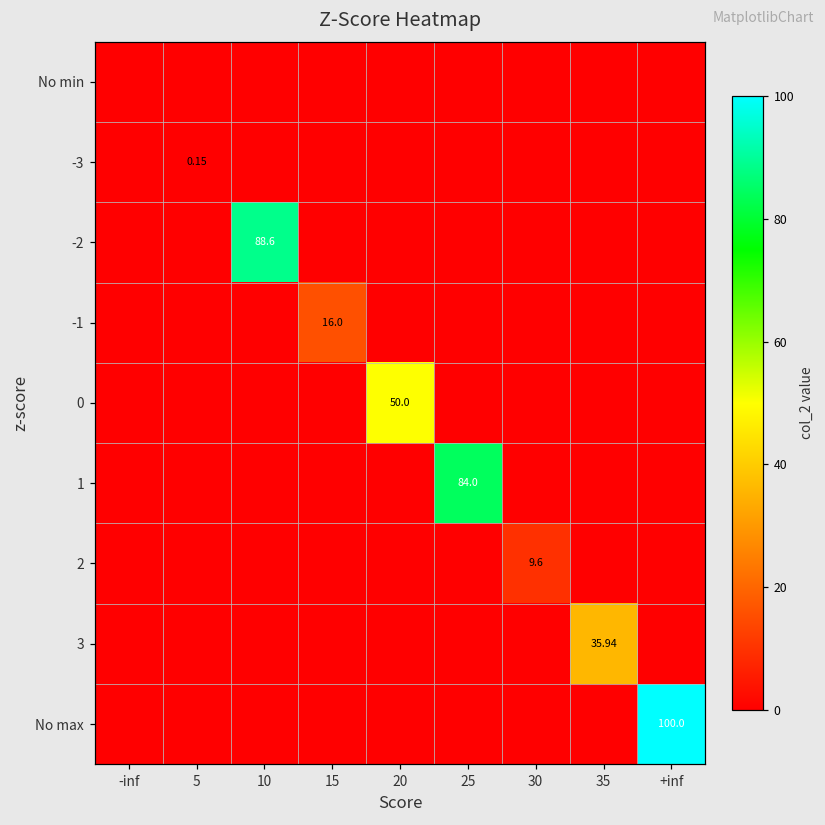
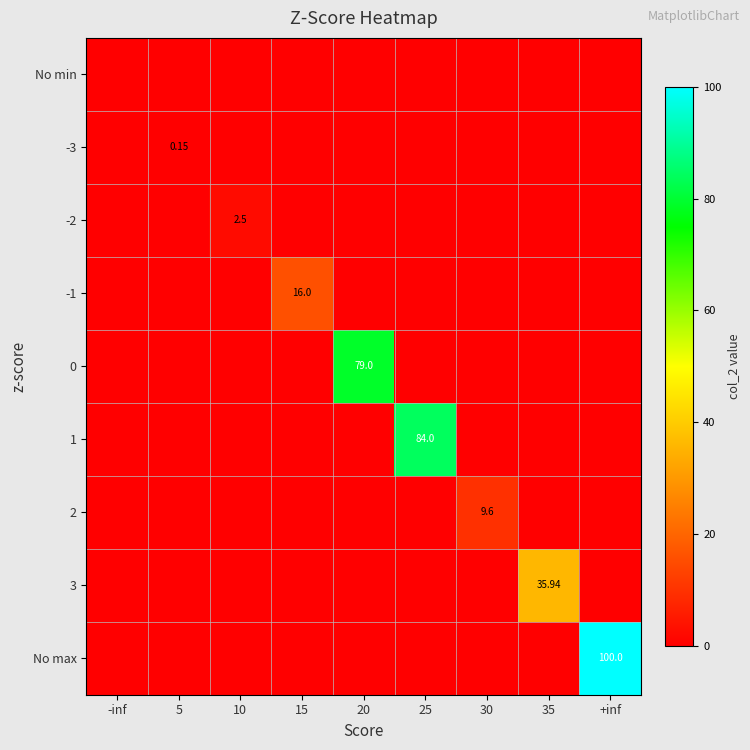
  {
    "-3": {
      "5": 0.15
    },
    "-2": {
-     "10": 88.6
+     "10": 2.5
    },
    "-1": {
      "15": 16.0
    },
    "0": {
-     "20": 50.0
+     "20": 79.0
    },
    "1": {
      "25": 84.0
    },
    "2": {
      "30": 9.6
    },
    "3": {
      "35": 35.94
    },
    "No max": {
      "+inf": 100.0
    }
  }
